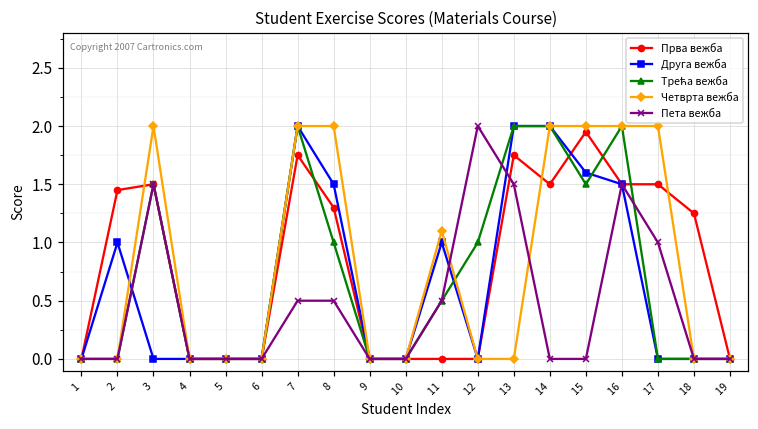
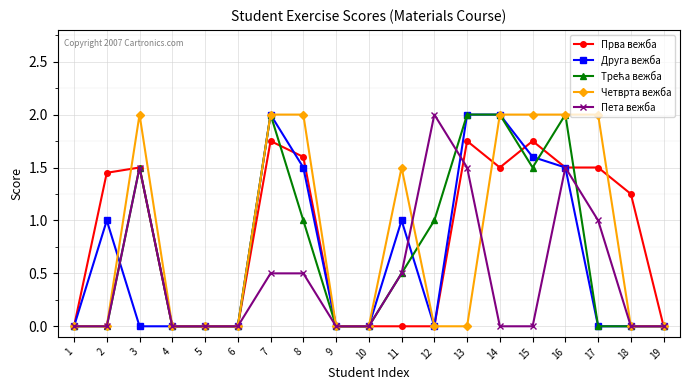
  {
    "Прва вежба": {
      "2": 1.45,
      "7": 1.75,
-     "8": 1.3,
+     "8": 1.6,
      "11": 0.00,
      "13": 1.75,
      "14": 1.50,
-     "15": 1.95,
+     "15": 1.75,
      "17": 1.50,
      "18": 1.25
    },
    "Друга вежба": {
      "2": 1.00,
      "3": 0.00,
      "8": 1.50,
      "11": 1.00,
      "15": 1.60
    },
    "Трећа вежба": {
      "8": 1.00,
      "12": 1.00,
      "15": 1.50
    },
    "Четврта вежба": {
      "3": 2.0,
      "8": 2.0,
-     "11": 1.1,
+     "11": 1.5,
      "13": 0.0,
      "15": 2.0
    },
    "Пета вежба": {
      "7": 0.50,
      "8": 0.50,
      "12": 2.00,
      "13": 1.50,
      "14": 0.00,
      "15": 0.00,
      "17": 1.00
    }
  }
